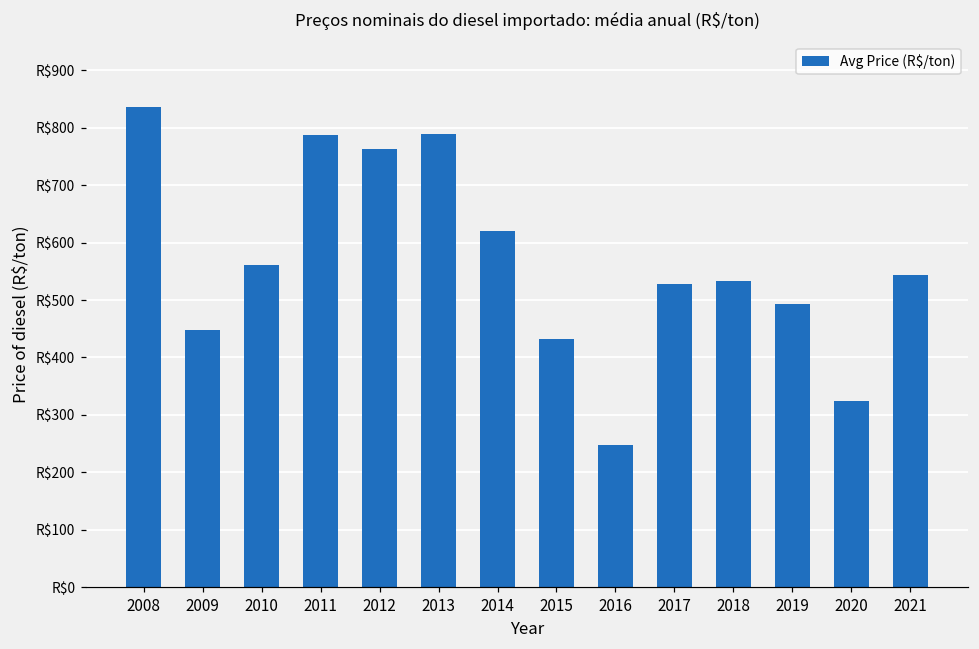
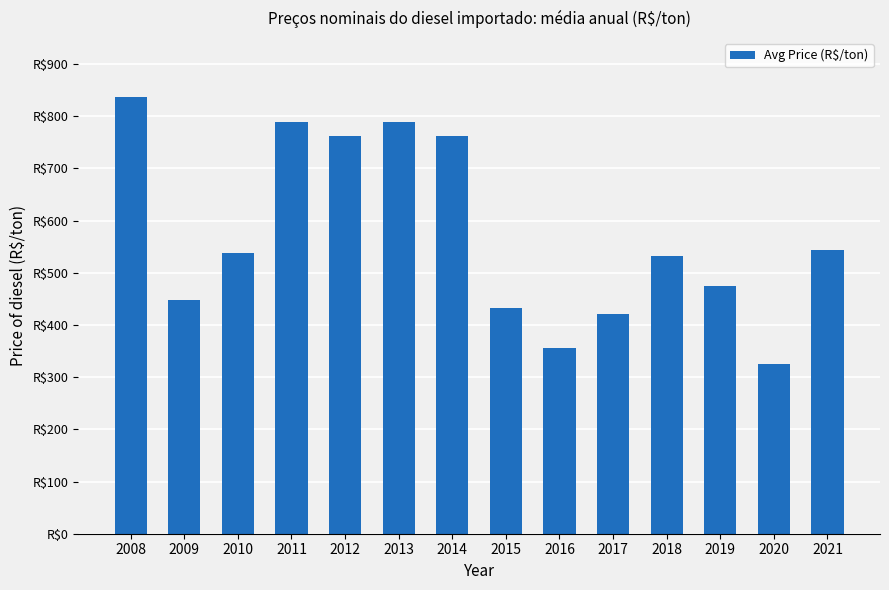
  {
    "2008": "R$840",
    "2009": "R$450",
-   "2010": "R$560",
+   "2010": "R$540",
    "2011": "R$790",
    "2012": "R$760",
    "2013": "R$790",
-   "2014": "R$620",
+   "2014": "R$760",
    "2015": "R$430",
-   "2016": "R$250",
-   "2017": "R$530",
+   "2016": "R$360",
+   "2017": "R$420",
    "2018": "R$530",
-   "2019": "R$490",
+   "2019": "R$470",
    "2020": "R$320",
    "2021": "R$540"
  }
